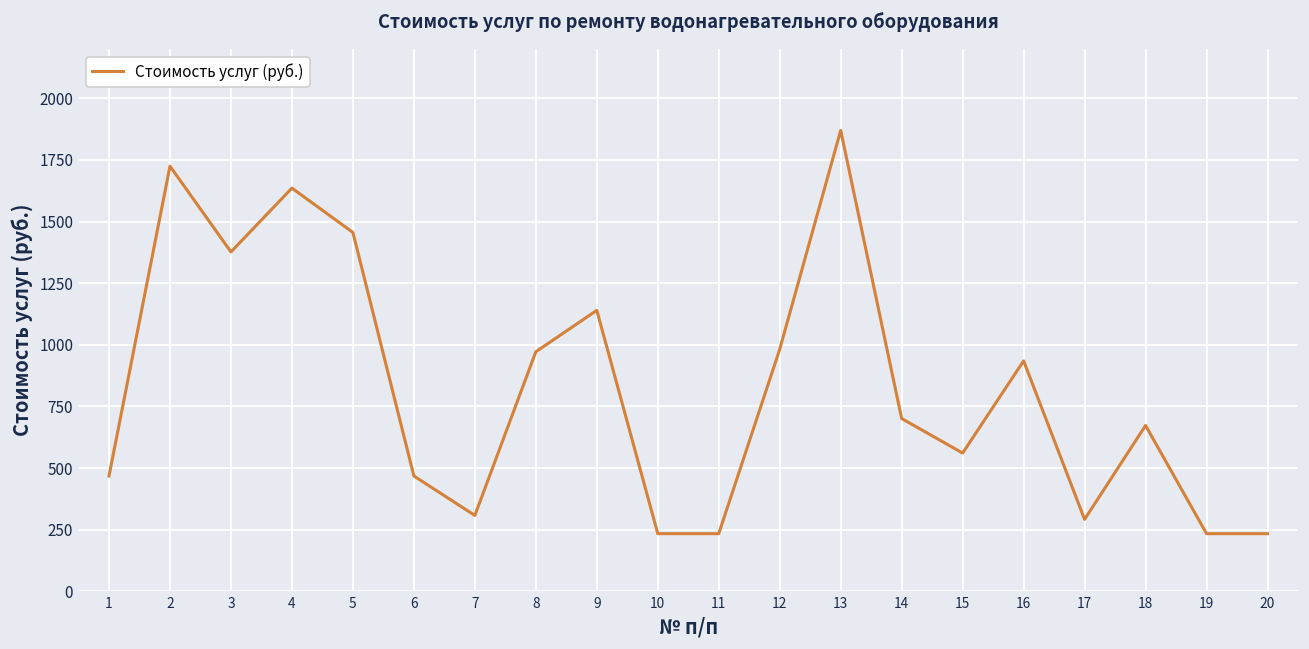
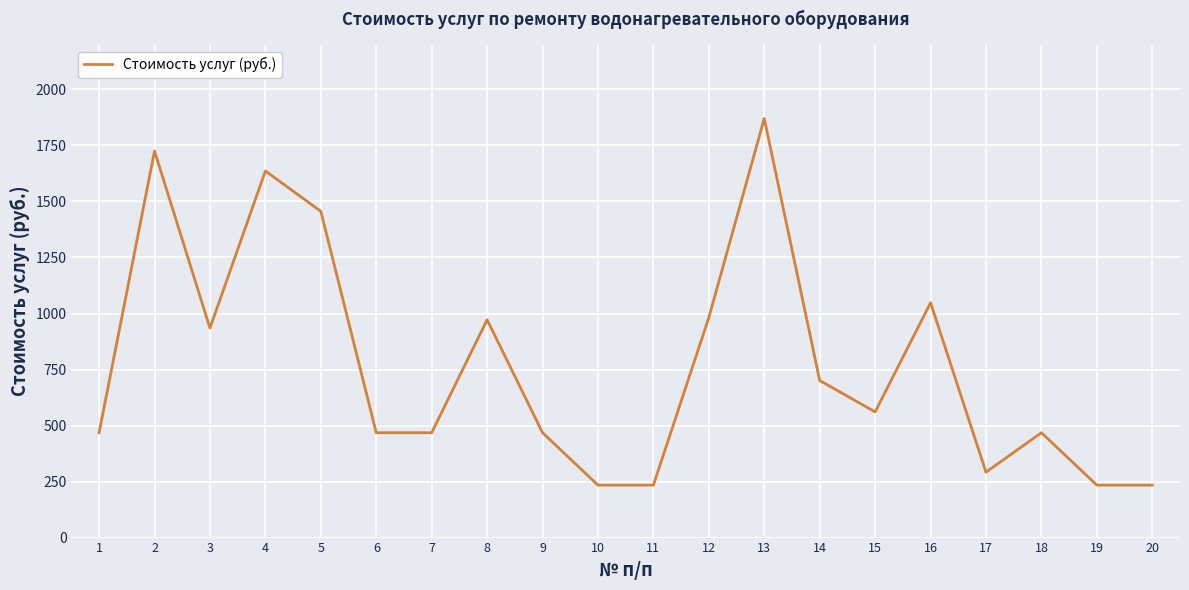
  {
    "1": 470,
    "2": 1730,
-   "3": 1380,
+   "3": 940,
    "4": 1640,
    "5": 1460,
    "6": 470,
-   "7": 310,
+   "7": 470,
    "8": 970,
-   "9": 1140,
+   "9": 470,
    "10": 230,
    "11": 230,
    "12": 980,
    "13": 1870,
    "14": 700,
    "15": 560,
-   "16": 940,
+   "16": 1050,
    "17": 290,
-   "18": 670,
+   "18": 470,
    "19": 230,
    "20": 230
  }
